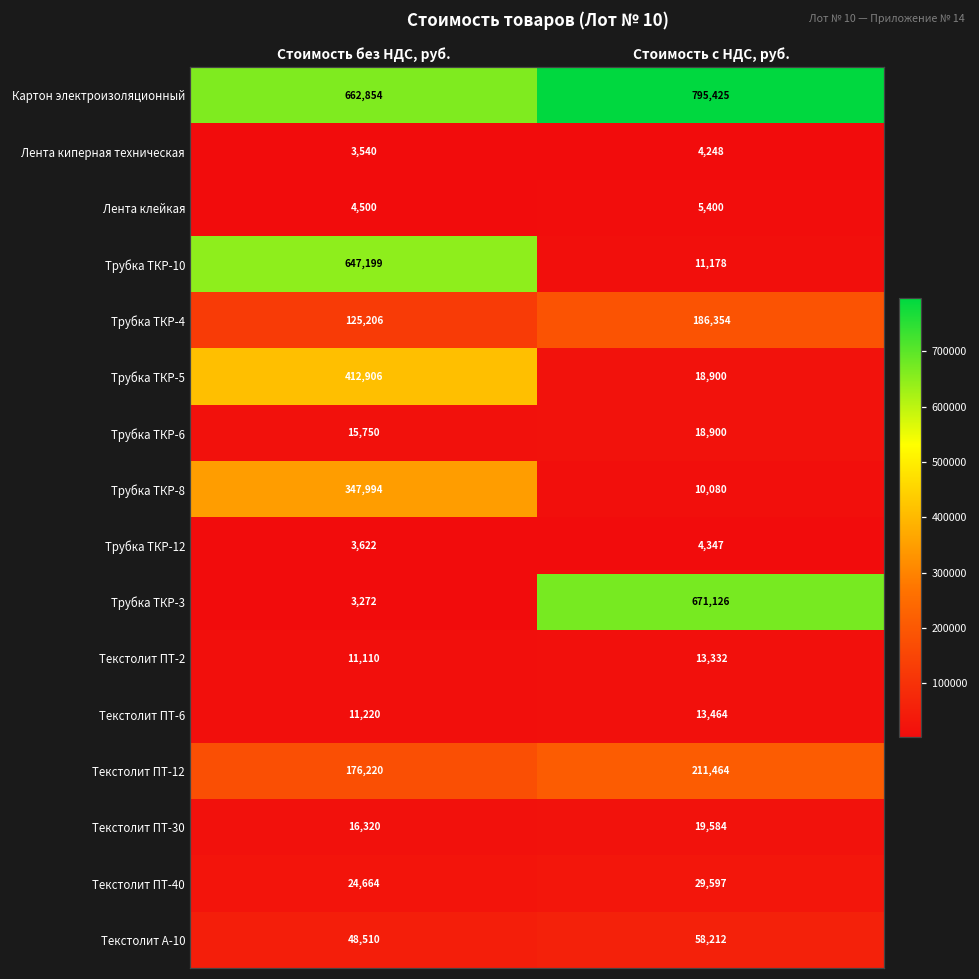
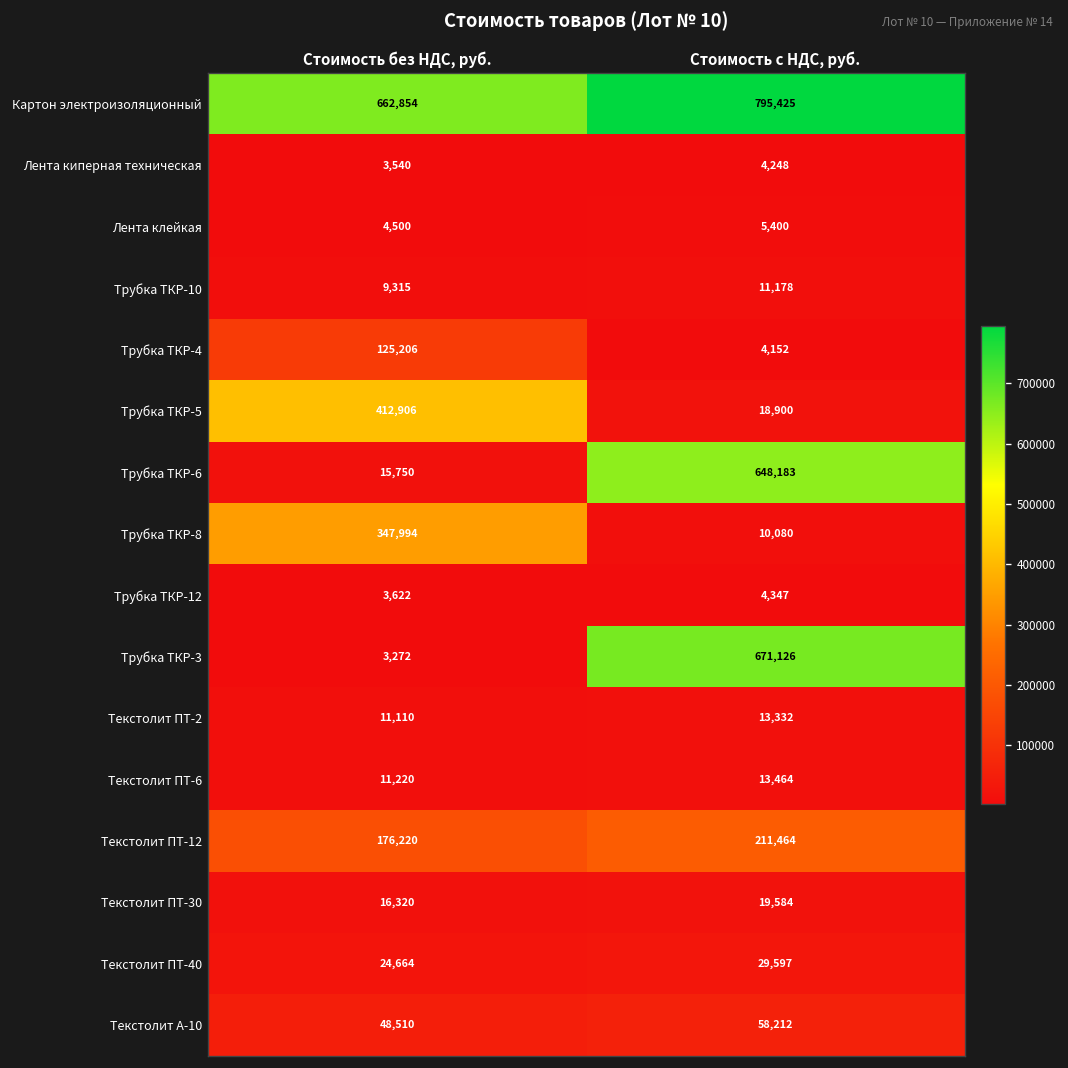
  {
    "Картон электроизоляционный": {
      "Стоимость без НДС, руб.": "662,854",
      "Стоимость с НДС, руб.": "795,425"
    },
    "Лента киперная техническая": {
      "Стоимость без НДС, руб.": "3,540",
      "Стоимость с НДС, руб.": "4,248"
    },
    "Лента клейкая": {
      "Стоимость без НДС, руб.": "4,500",
      "Стоимость с НДС, руб.": "5,400"
    },
    "Трубка ТКР-10": {
-     "Стоимость без НДС, руб.": "647,199",
+     "Стоимость без НДС, руб.": "9,315",
      "Стоимость с НДС, руб.": "11,178"
    },
    "Трубка ТКР-4": {
      "Стоимость без НДС, руб.": "125,206",
-     "Стоимость с НДС, руб.": "186,354"
+     "Стоимость с НДС, руб.": "4,152"
    },
    "Трубка ТКР-5": {
      "Стоимость без НДС, руб.": "412,906",
      "Стоимость с НДС, руб.": "18,900"
    },
    "Трубка ТКР-6": {
      "Стоимость без НДС, руб.": "15,750",
-     "Стоимость с НДС, руб.": "18,900"
+     "Стоимость с НДС, руб.": "648,183"
    },
    "Трубка ТКР-8": {
      "Стоимость без НДС, руб.": "347,994",
      "Стоимость с НДС, руб.": "10,080"
    },
    "Трубка ТКР-12": {
      "Стоимость без НДС, руб.": "3,622",
      "Стоимость с НДС, руб.": "4,347"
    },
    "Трубка ТКР-3": {
      "Стоимость без НДС, руб.": "3,272",
      "Стоимость с НДС, руб.": "671,126"
    },
    "Текстолит ПТ-2": {
      "Стоимость без НДС, руб.": "11,110",
      "Стоимость с НДС, руб.": "13,332"
    },
    "Текстолит ПТ-6": {
      "Стоимость без НДС, руб.": "11,220",
      "Стоимость с НДС, руб.": "13,464"
    },
    "Текстолит ПТ-12": {
      "Стоимость без НДС, руб.": "176,220",
      "Стоимость с НДС, руб.": "211,464"
    },
    "Текстолит ПТ-30": {
      "Стоимость без НДС, руб.": "16,320",
      "Стоимость с НДС, руб.": "19,584"
    },
    "Текстолит ПТ-40": {
      "Стоимость без НДС, руб.": "24,664",
      "Стоимость с НДС, руб.": "29,597"
    },
    "Текстолит А-10": {
      "Стоимость без НДС, руб.": "48,510",
      "Стоимость с НДС, руб.": "58,212"
    }
  }
